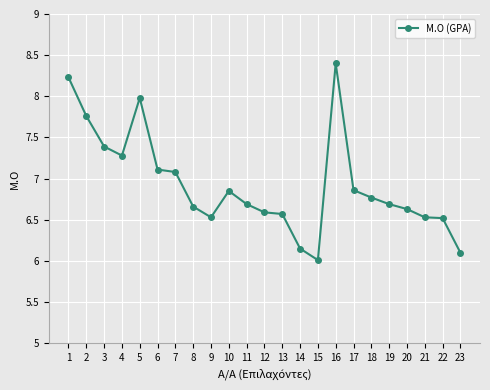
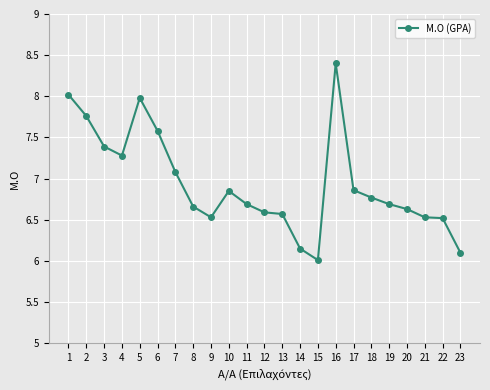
  {
-   "1": 8.2,
+   "1": 8.0,
    "2": 7.8,
    "3": 7.4,
    "4": 7.3,
    "5": 8.0,
-   "6": 7.1,
+   "6": 7.6,
    "7": 7.1,
    "8": 6.7,
    "9": 6.5,
    "10": 6.9,
    "11": 6.7,
    "12": 6.6,
    "13": 6.6,
    "14": 6.2,
    "15": 6.0,
    "16": 8.4,
    "17": 6.9,
    "18": 6.8,
    "19": 6.7,
    "20": 6.6,
    "21": 6.5,
    "22": 6.5,
    "23": 6.1
  }
